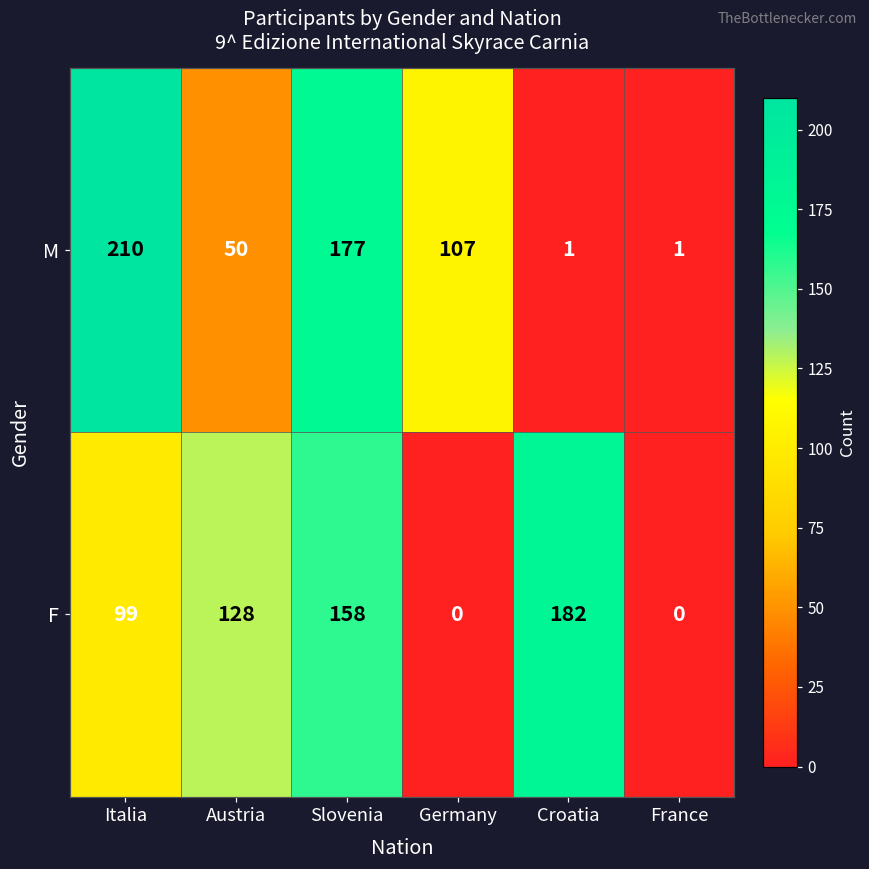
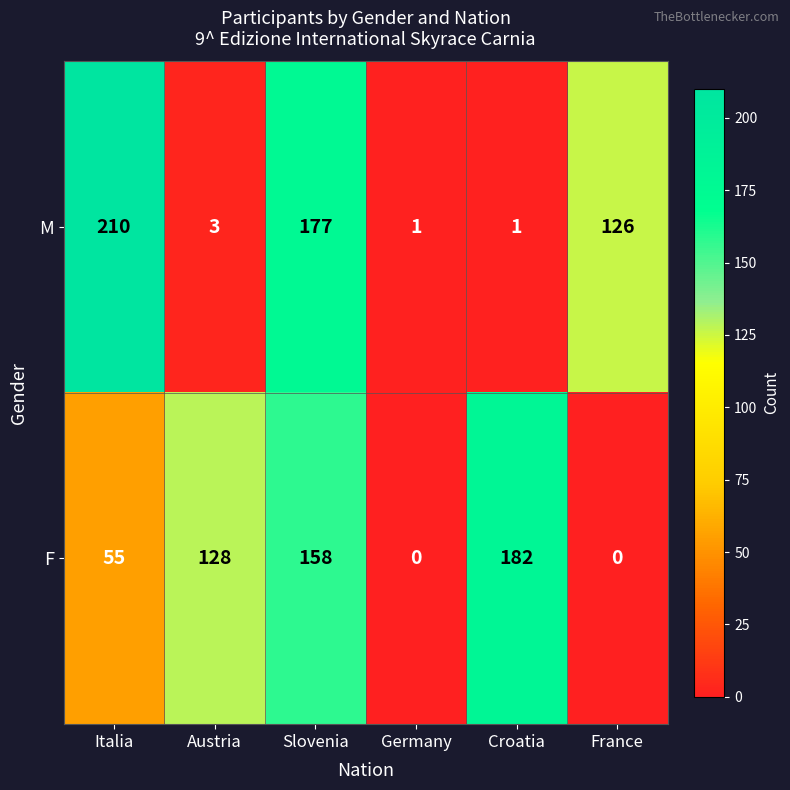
  {
    "M": {
      "Italia": 210,
-     "Austria": 50,
+     "Austria": 3,
      "Slovenia": 177,
-     "Germany": 107,
+     "Germany": 1,
      "Croatia": 1,
-     "France": 1
+     "France": 126
    },
    "F": {
-     "Italia": 99,
+     "Italia": 55,
      "Austria": 128,
      "Slovenia": 158,
      "Germany": 0,
      "Croatia": 182,
      "France": 0
    }
  }
